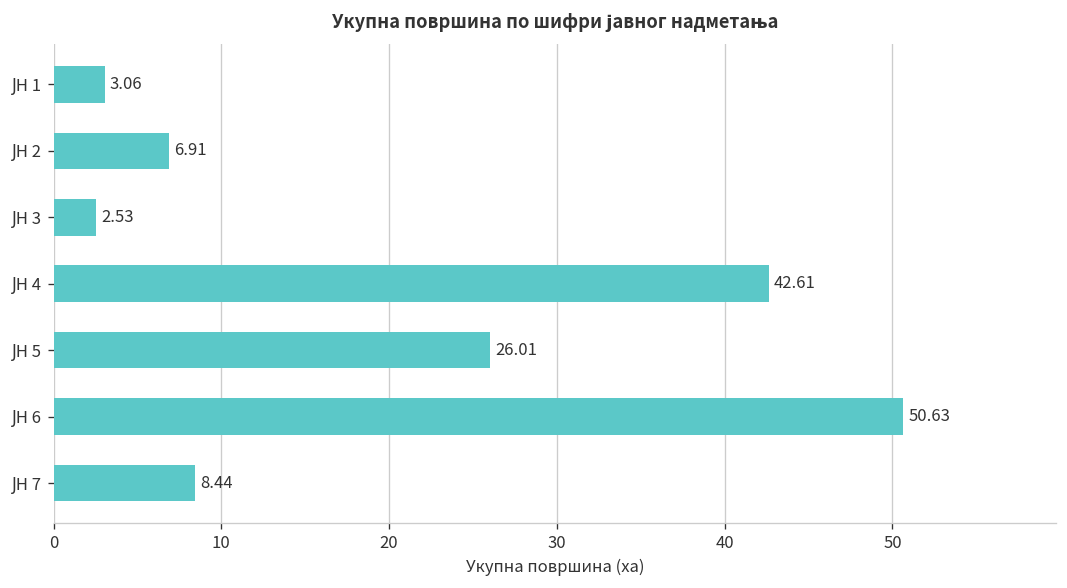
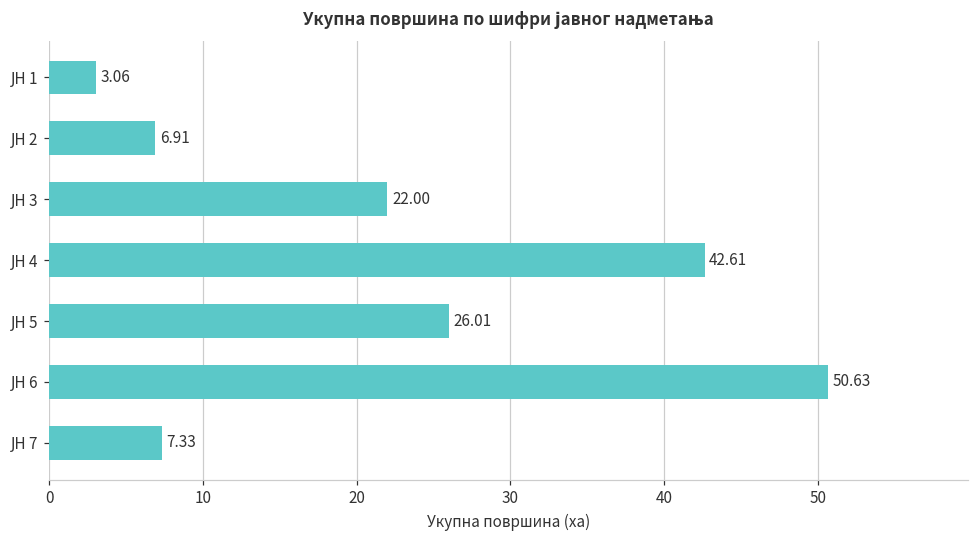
  {
    "ЈН 1": 3.06,
    "ЈН 2": 6.91,
-   "ЈН 3": 2.53,
+   "ЈН 3": 22.00,
    "ЈН 4": 42.61,
    "ЈН 5": 26.01,
    "ЈН 6": 50.63,
-   "ЈН 7": 8.44
+   "ЈН 7": 7.33
  }
